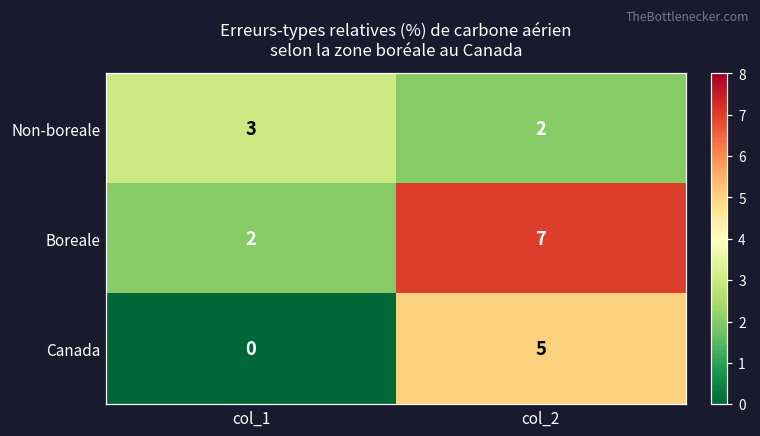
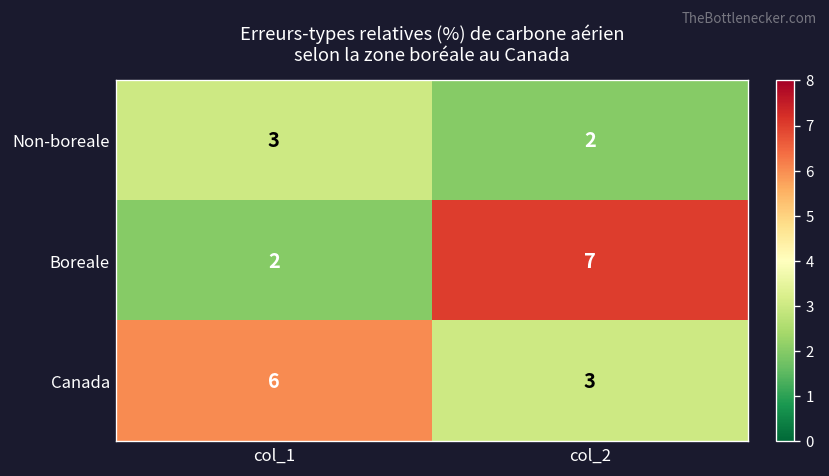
  {
    "Non-boreale": {
      "col_1": 3,
      "col_2": 2
    },
    "Boreale": {
      "col_1": 2,
      "col_2": 7
    },
    "Canada": {
-     "col_1": 0,
-     "col_2": 5
+     "col_1": 6,
+     "col_2": 3
    }
  }
